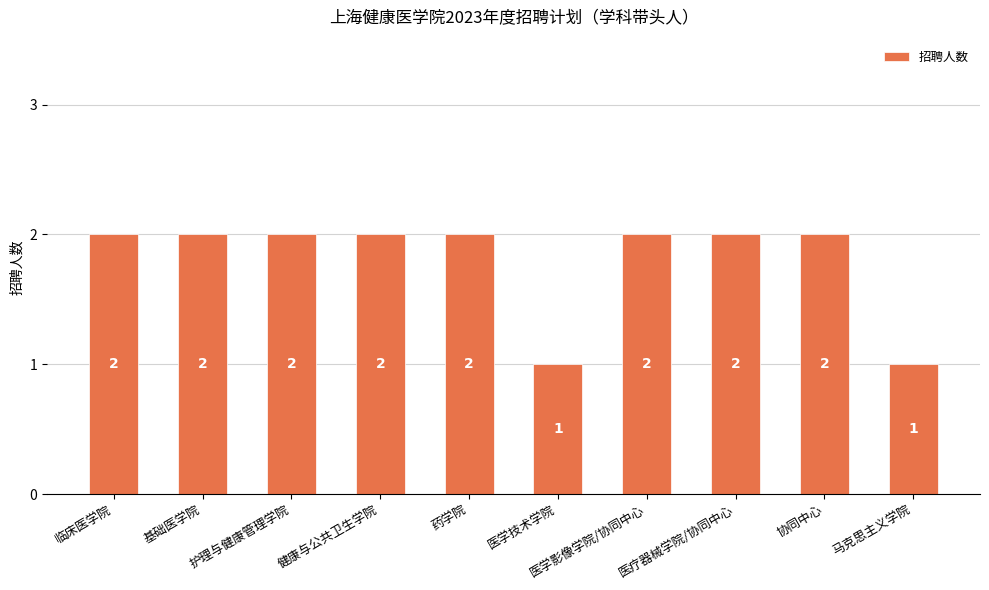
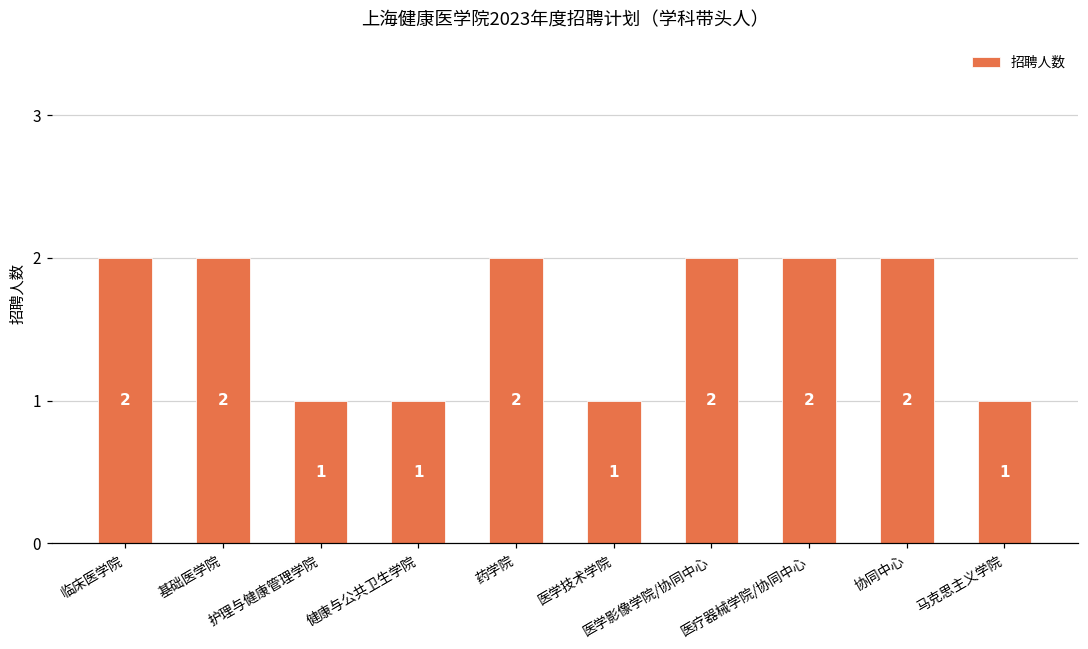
  {
    "临床医学院": 2,
    "基础医学院": 2,
-   "护理与健康管理学院": 2,
-   "健康与公共卫生学院": 2,
+   "护理与健康管理学院": 1,
+   "健康与公共卫生学院": 1,
    "药学院": 2,
    "医学技术学院": 1,
    "医学影像学院/协同中心": 2,
    "医疗器械学院/协同中心": 2,
    "协同中心": 2,
    "马克思主义学院": 1
  }
